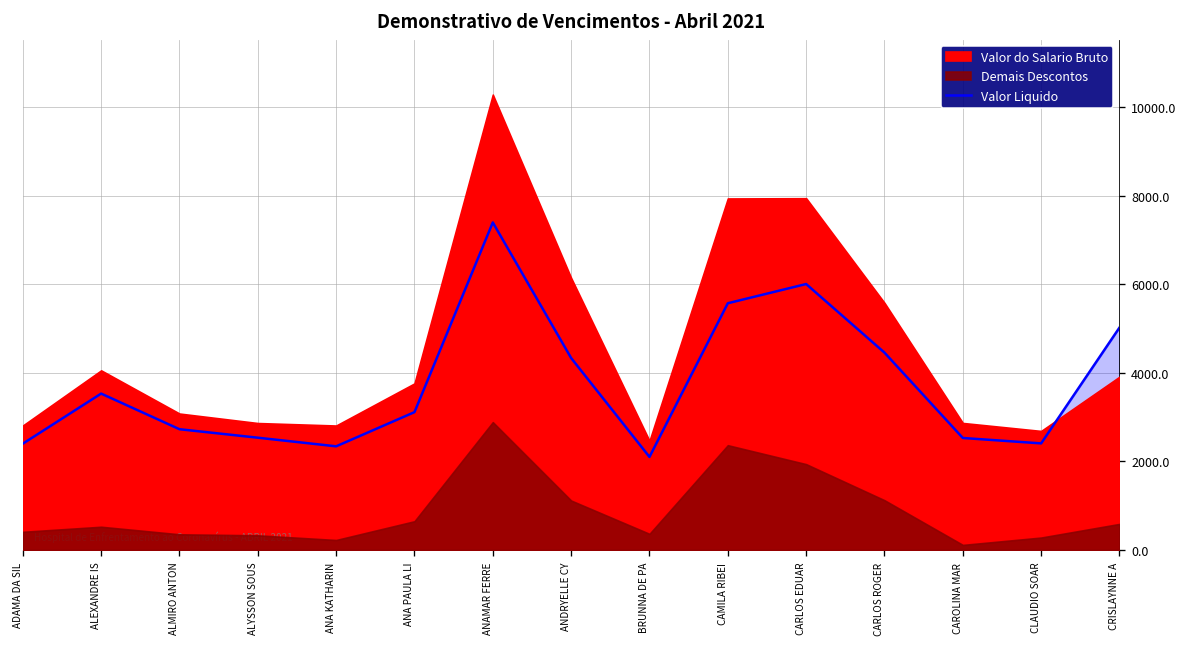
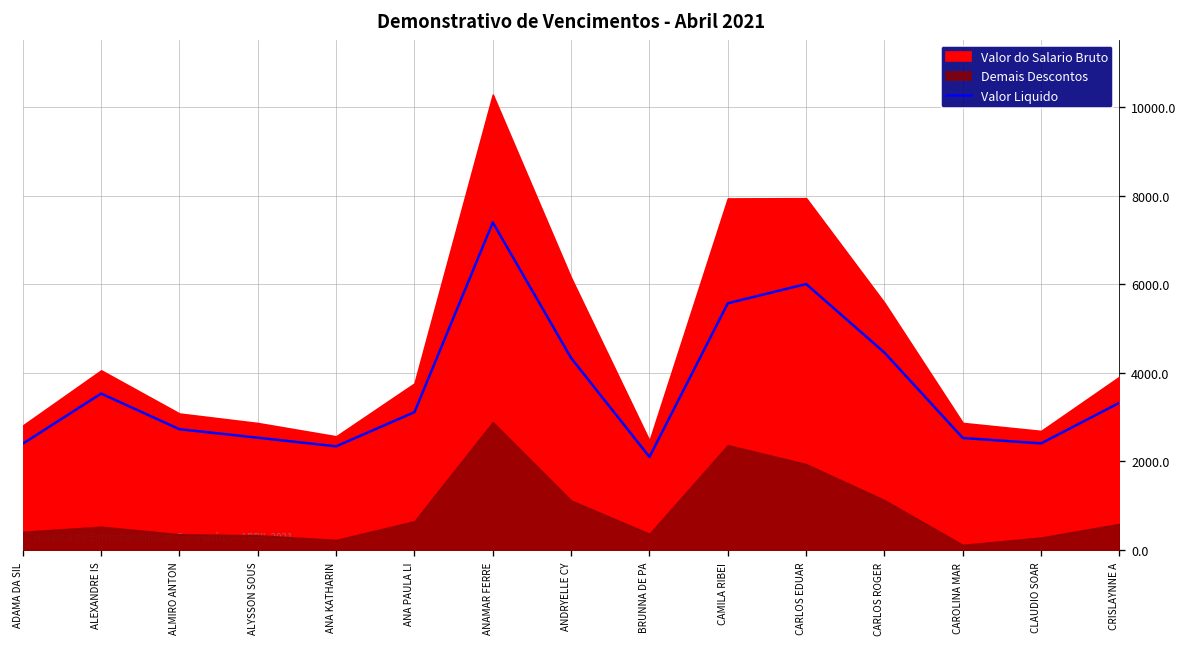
  {
    "Valor Liquido": {
      "ADAMA DA SIL": 2400,
      "ALEXANDRE IS": 3500,
      "ALMIRO ANTON": 2700,
      "ALYSSON SOUS": 2500,
      "ANA KATHARIN": 2300,
      "ANA PAULA LI": 3100,
      "ANAMAR FERRE": 7400,
      "ANDRYELLE CY": 4300,
      "BRUNNA DE PA": 2100,
      "CAMILA RIBEI": 5600,
      "CARLOS EDUAR": 6000,
      "CARLOS ROGER": 4500,
      "CAROLINA MAR": 2500,
      "CLAUDIO SOAR": 2400,
-     "CRISLAYNNE A": 5000
+     "CRISLAYNNE A": 3300
    },
    "Valor do Salario Bruto": {
      "ADAMA DA SIL": 2800,
      "ALEXANDRE IS": 4100,
      "ALMIRO ANTON": 3100,
      "ALYSSON SOUS": 2900,
-     "ANA KATHARIN": 2800,
+     "ANA KATHARIN": 2600,
      "ANA PAULA LI": 3800,
      "ANAMAR FERRE": 10300,
      "ANDRYELLE CY": 6100,
      "BRUNNA DE PA": 2500,
      "CAMILA RIBEI": 7900,
      "CARLOS EDUAR": 7900,
      "CARLOS ROGER": 5600,
      "CAROLINA MAR": 2900,
      "CLAUDIO SOAR": 2700,
      "CRISLAYNNE A": 3900
    },
    "Demais Descontos": {
      "ADAMA DA SIL": 400,
      "ALEXANDRE IS": 500,
      "ANA KATHARIN": 200,
      "ANA PAULA LI": 600,
      "ANAMAR FERRE": 2900,
      "ANDRYELLE CY": 1100,
      "BRUNNA DE PA": 400,
      "CAMILA RIBEI": 2400,
      "CARLOS EDUAR": 1900,
      "CARLOS ROGER": 1100,
      "CAROLINA MAR": 100,
      "CLAUDIO SOAR": 300,
      "CRISLAYNNE A": 600
    }
  }
